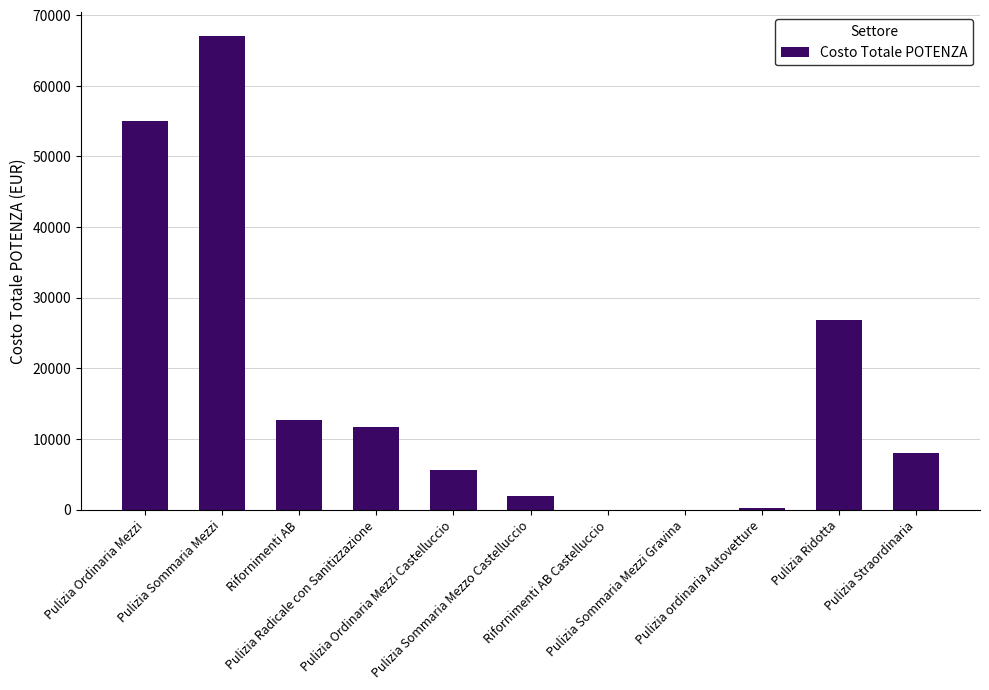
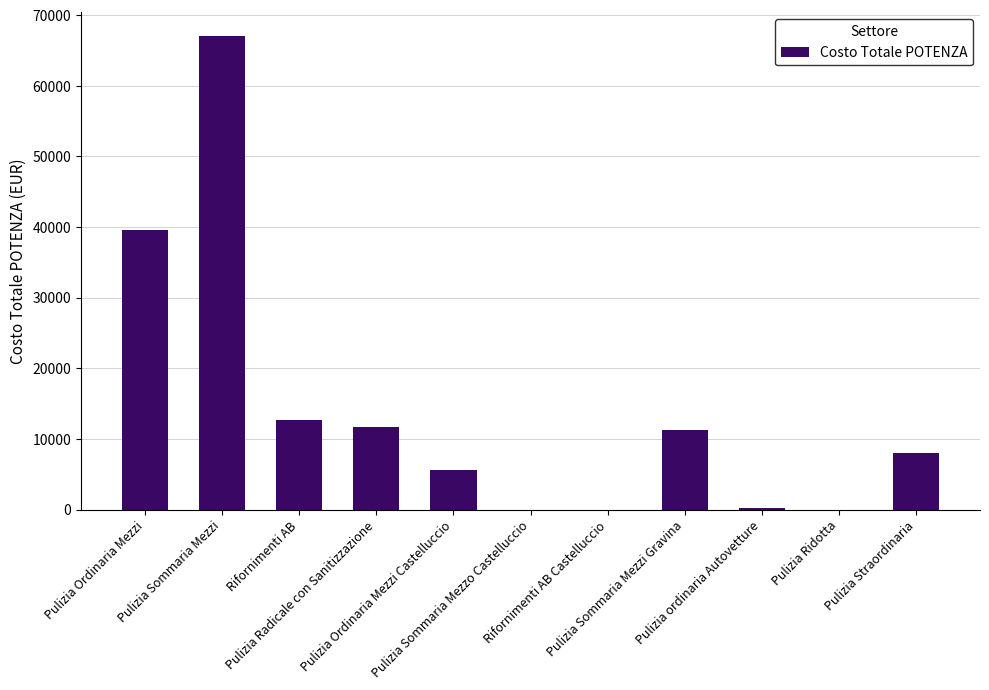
  {
-   "Pulizia Ordinaria Mezzi": 55000,
+   "Pulizia Ordinaria Mezzi": 40000,
    "Pulizia Sommaria Mezzi": 67000,
    "Rifornimenti AB": 13000,
    "Pulizia Radicale con Sanitizzazione": 12000,
    "Pulizia Ordinaria Mezzi Castelluccio": 6000,
-   "Pulizia Sommaria Mezzo Castelluccio": 2000,
+   "Pulizia Sommaria Mezzo Castelluccio": 0,
    "Rifornimenti AB Castelluccio": 0,
-   "Pulizia Sommaria Mezzi Gravina": 0,
-   "Pulizia Ridotta": 27000,
+   "Pulizia Sommaria Mezzi Gravina": 11000,
+   "Pulizia Ridotta": 0,
    "Pulizia Straordinaria": 8000
  }
